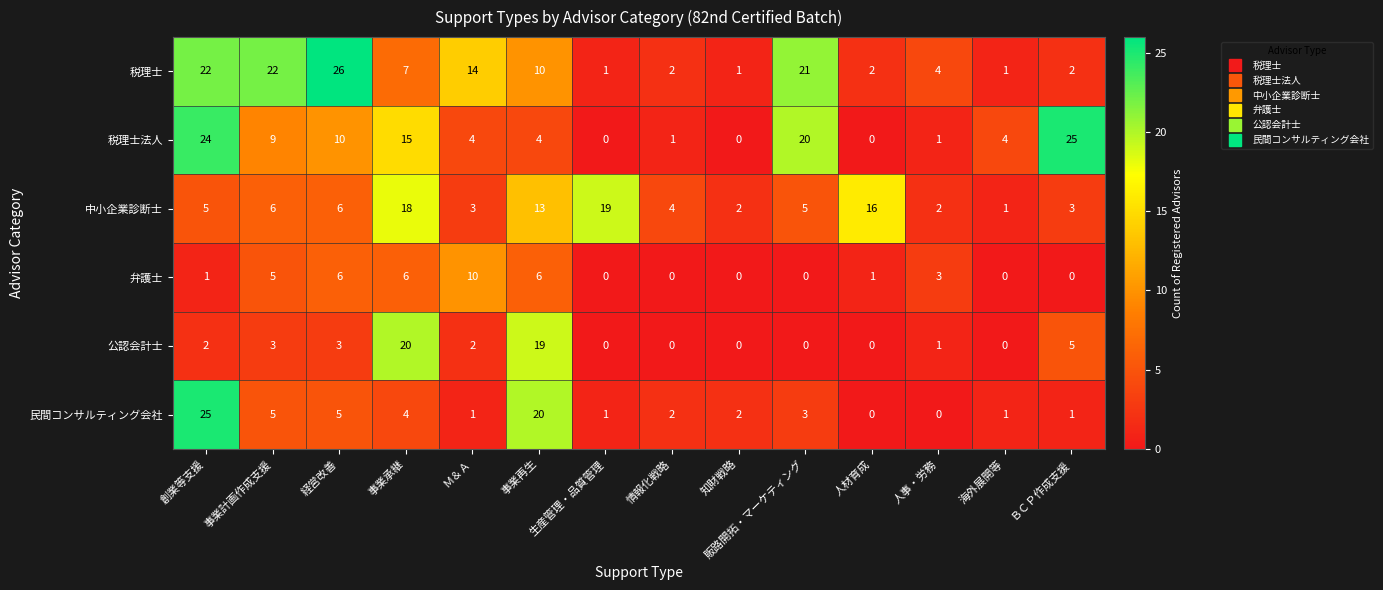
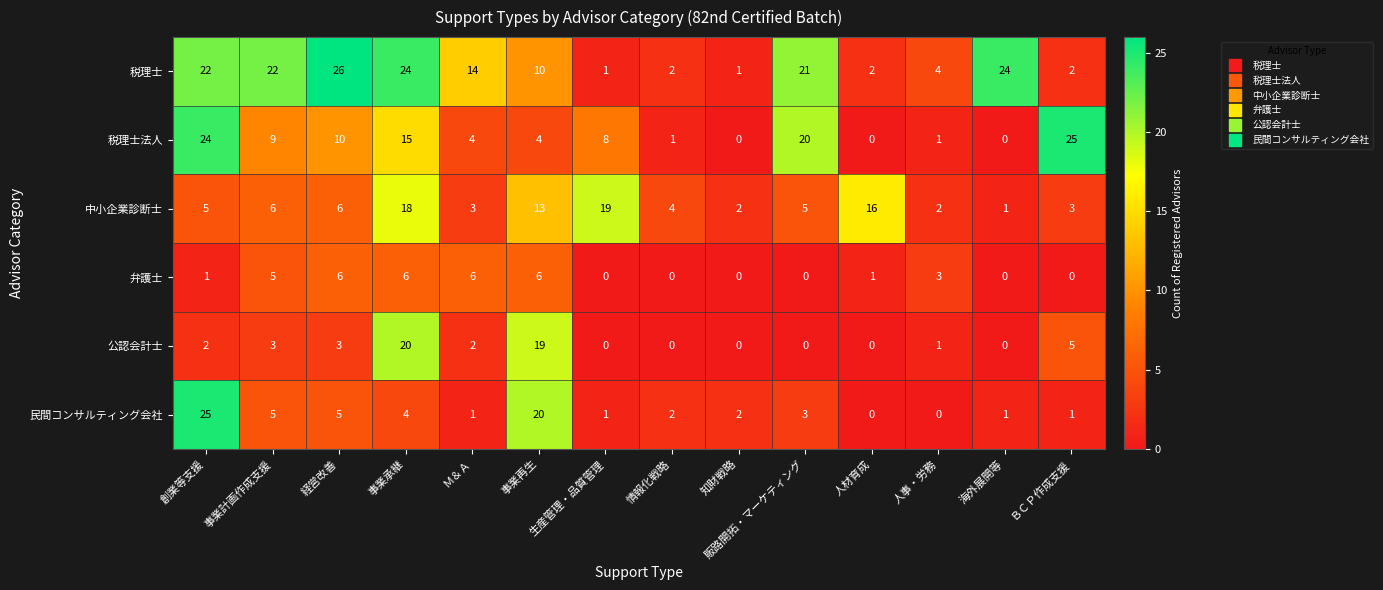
  {
    "税理士": {
      "創業等支援": 22,
      "事業計画作成支援": 22,
      "経営改善": 26,
-     "事業承継": 7,
+     "事業承継": 24,
      "Ｍ＆Ａ": 14,
      "事業再生": 10,
      "生産管理・品質管理": 1,
      "情報化戦略": 2,
      "知財戦略": 1,
      "販路開拓・マーケティング": 21,
      "人材育成": 2,
      "人事・労務": 4,
-     "海外展開等": 1,
+     "海外展開等": 24,
      "ＢＣＰ作成支援": 2
    },
    "税理士法人": {
      "創業等支援": 24,
      "事業計画作成支援": 9,
      "経営改善": 10,
      "事業承継": 15,
      "Ｍ＆Ａ": 4,
      "事業再生": 4,
-     "生産管理・品質管理": 0,
+     "生産管理・品質管理": 8,
      "情報化戦略": 1,
      "知財戦略": 0,
      "販路開拓・マーケティング": 20,
      "人材育成": 0,
      "人事・労務": 1,
-     "海外展開等": 4,
+     "海外展開等": 0,
      "ＢＣＰ作成支援": 25
    },
    "中小企業診断士": {
      "創業等支援": 5,
      "事業計画作成支援": 6,
      "経営改善": 6,
      "事業承継": 18,
      "Ｍ＆Ａ": 3,
      "事業再生": 13,
      "生産管理・品質管理": 19,
      "情報化戦略": 4,
      "知財戦略": 2,
      "販路開拓・マーケティング": 5,
      "人材育成": 16,
      "人事・労務": 2,
      "海外展開等": 1,
      "ＢＣＰ作成支援": 3
    },
    "弁護士": {
      "創業等支援": 1,
      "事業計画作成支援": 5,
      "経営改善": 6,
      "事業承継": 6,
-     "Ｍ＆Ａ": 10,
+     "Ｍ＆Ａ": 6,
      "事業再生": 6,
      "生産管理・品質管理": 0,
      "情報化戦略": 0,
      "知財戦略": 0,
      "販路開拓・マーケティング": 0,
      "人材育成": 1,
      "人事・労務": 3,
      "海外展開等": 0,
      "ＢＣＰ作成支援": 0
    },
    "公認会計士": {
      "創業等支援": 2,
      "事業計画作成支援": 3,
      "経営改善": 3,
      "事業承継": 20,
      "Ｍ＆Ａ": 2,
      "事業再生": 19,
      "生産管理・品質管理": 0,
      "情報化戦略": 0,
      "知財戦略": 0,
      "販路開拓・マーケティング": 0,
      "人材育成": 0,
      "人事・労務": 1,
      "海外展開等": 0,
      "ＢＣＰ作成支援": 5
    },
    "民間コンサルティング会社": {
      "創業等支援": 25,
      "事業計画作成支援": 5,
      "経営改善": 5,
      "事業承継": 4,
      "Ｍ＆Ａ": 1,
      "事業再生": 20,
      "生産管理・品質管理": 1,
      "情報化戦略": 2,
      "知財戦略": 2,
      "販路開拓・マーケティング": 3,
      "人材育成": 0,
      "人事・労務": 0,
      "海外展開等": 1,
      "ＢＣＰ作成支援": 1
    }
  }
